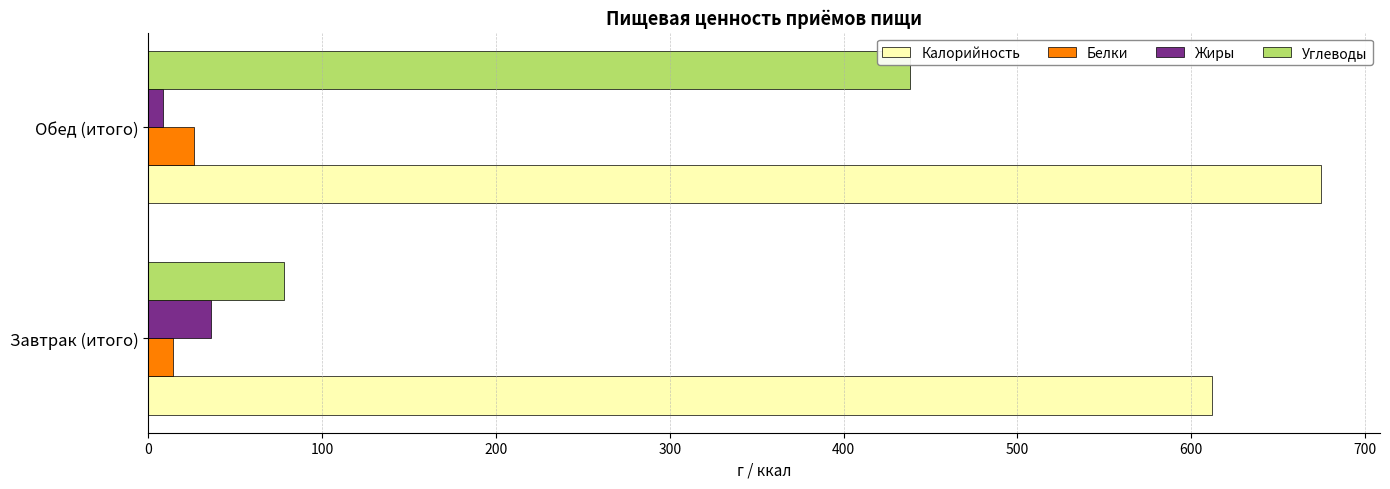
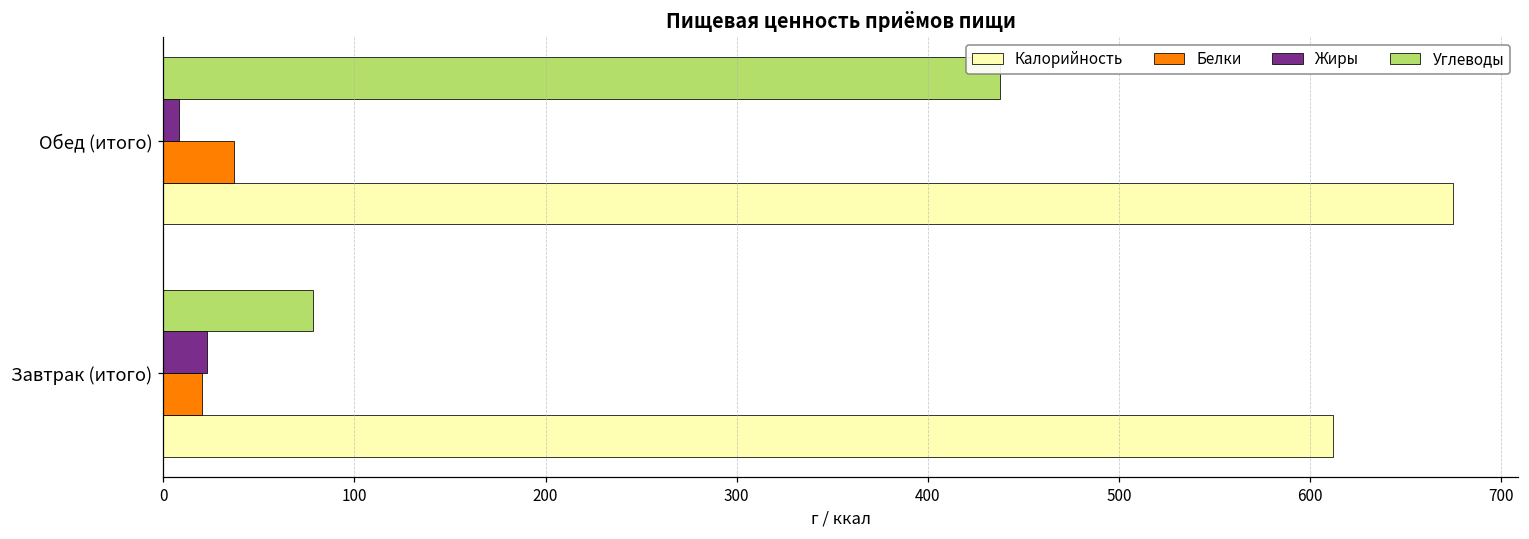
  {
    "Калорийность": {
      "Обед (итого)": 675,
      "Завтрак (итого)": 612
    },
    "Белки": {
-     "Обед (итого)": 26,
-     "Завтрак (итого)": 14
+     "Обед (итого)": 37,
+     "Завтрак (итого)": 20
    },
    "Жиры": {
      "Обед (итого)": 8,
-     "Завтрак (итого)": 36
+     "Завтрак (итого)": 23
    },
    "Углеводы": {
      "Обед (итого)": 438,
      "Завтрак (итого)": 78
    }
  }
